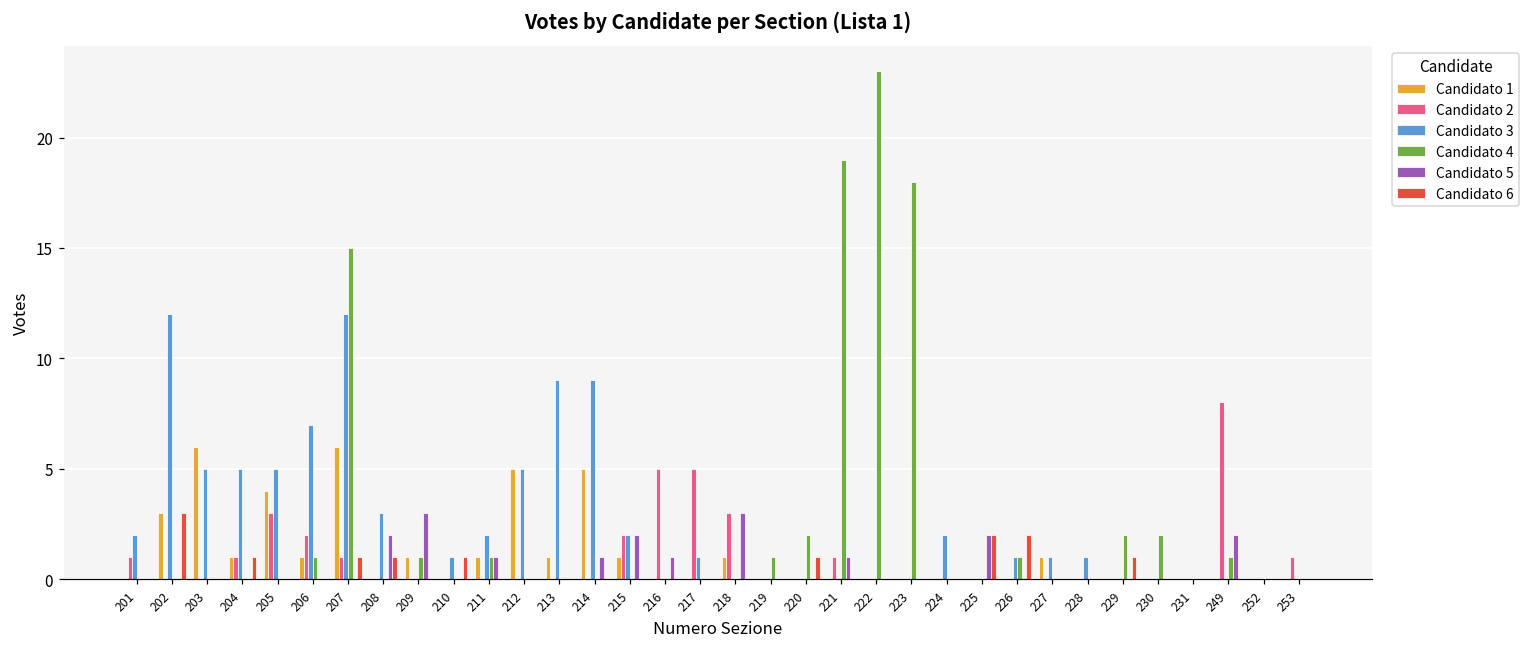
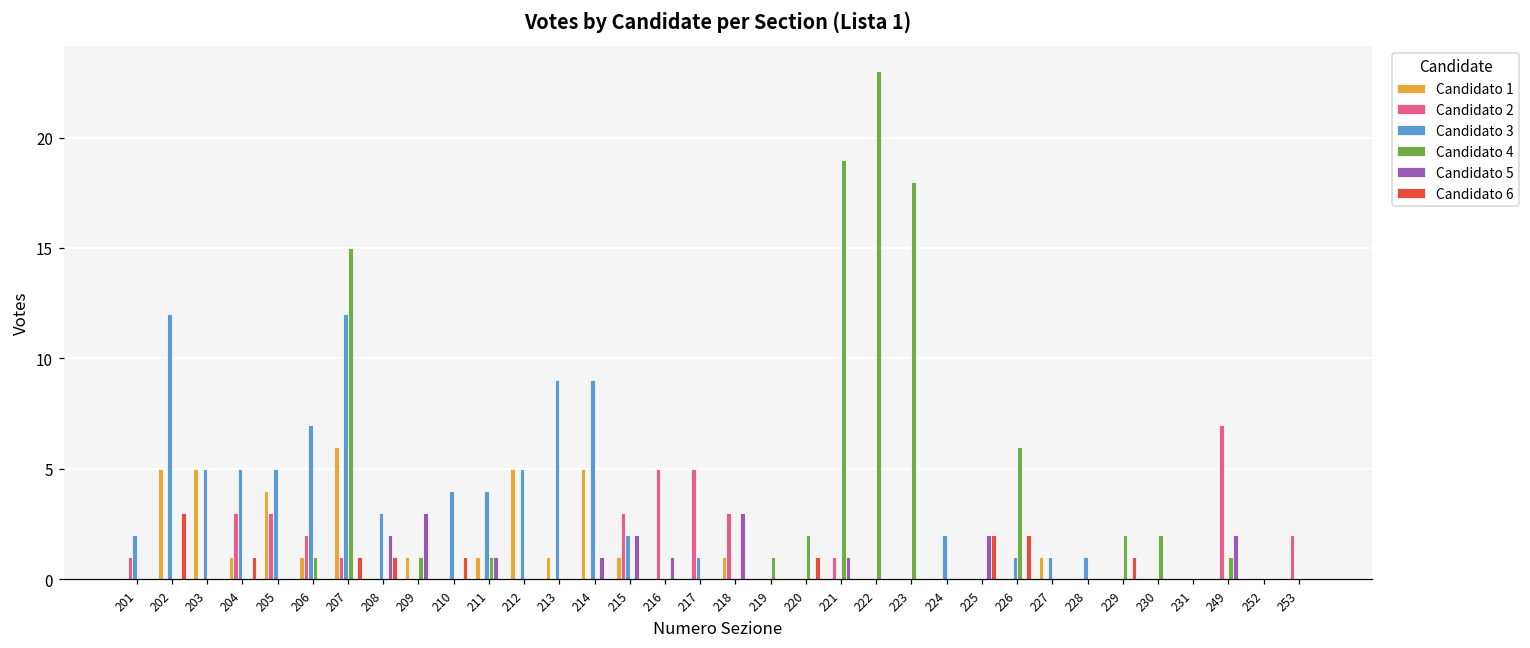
  {
    "Candidato 1": {
      "201": 0,
-     "202": 3,
-     "203": 6,
+     "202": 5,
+     "203": 5,
      "204": 1,
      "205": 4,
      "206": 1,
      "207": 6,
      "208": 0,
      "209": 1,
      "210": 0,
      "211": 1,
      "212": 5,
      "213": 1,
      "214": 5,
      "215": 1,
      "216": 0,
      "217": 0,
      "218": 1,
      "219": 0,
      "220": 0,
      "221": 0,
      "222": 0,
      "223": 0,
      "224": 0,
      "225": 0,
      "226": 0,
      "227": 1,
      "228": 0,
      "229": 0,
      "230": 0,
      "231": 0,
      "249": 0,
      "252": 0,
      "253": 0
    },
    "Candidato 2": {
      "201": 1,
      "202": 0,
      "203": 0,
-     "204": 1,
+     "204": 3,
      "205": 3,
      "206": 2,
      "207": 1,
      "208": 0,
      "209": 0,
      "210": 0,
      "211": 0,
      "212": 0,
      "213": 0,
      "214": 0,
-     "215": 2,
+     "215": 3,
      "216": 5,
      "217": 5,
      "218": 3,
      "219": 0,
      "220": 0,
      "221": 1,
      "222": 0,
      "223": 0,
      "224": 0,
      "225": 0,
      "226": 0,
      "227": 0,
      "228": 0,
      "229": 0,
      "230": 0,
      "231": 0,
-     "249": 8,
+     "249": 7,
      "252": 0,
-     "253": 1
+     "253": 2
    },
    "Candidato 3": {
      "201": 2,
      "202": 12,
      "203": 5,
      "204": 5,
      "205": 5,
      "206": 7,
      "207": 12,
      "208": 3,
      "209": 0,
-     "210": 1,
-     "211": 2,
+     "210": 4,
+     "211": 4,
      "212": 5,
      "213": 9,
      "214": 9,
      "215": 2,
      "216": 0,
      "217": 1,
      "218": 0,
      "219": 0,
      "220": 0,
      "221": 0,
      "222": 0,
      "223": 0,
      "224": 2,
      "225": 0,
      "226": 1,
      "227": 1,
      "228": 1,
      "229": 0,
      "230": 0,
      "231": 0,
      "249": 0,
      "252": 0,
      "253": 0
    },
    "Candidato 4": {
      "201": 0,
      "202": 0,
      "203": 0,
      "204": 0,
      "205": 0,
      "206": 1,
      "207": 15,
      "208": 0,
      "209": 1,
      "210": 0,
      "211": 1,
      "212": 0,
      "213": 0,
      "214": 0,
      "215": 0,
      "216": 0,
      "217": 0,
      "218": 0,
      "219": 1,
      "220": 2,
      "221": 19,
      "222": 23,
      "223": 18,
      "224": 0,
      "225": 0,
-     "226": 1,
+     "226": 6,
      "227": 0,
      "228": 0,
      "229": 2,
      "230": 2,
      "231": 0,
      "249": 1,
      "252": 0,
      "253": 0
    }
  }
